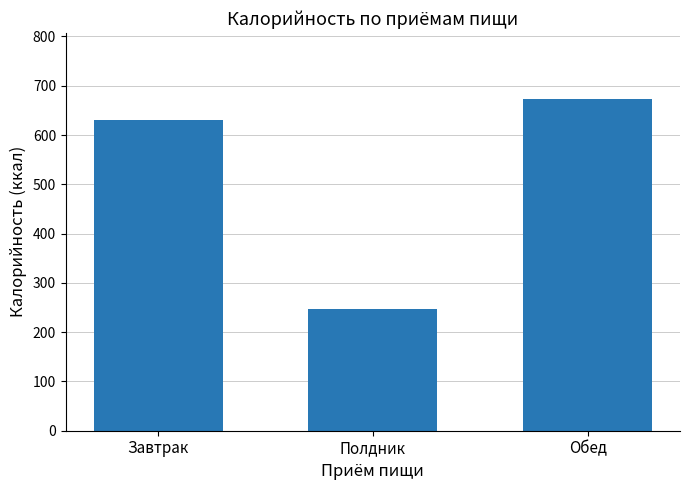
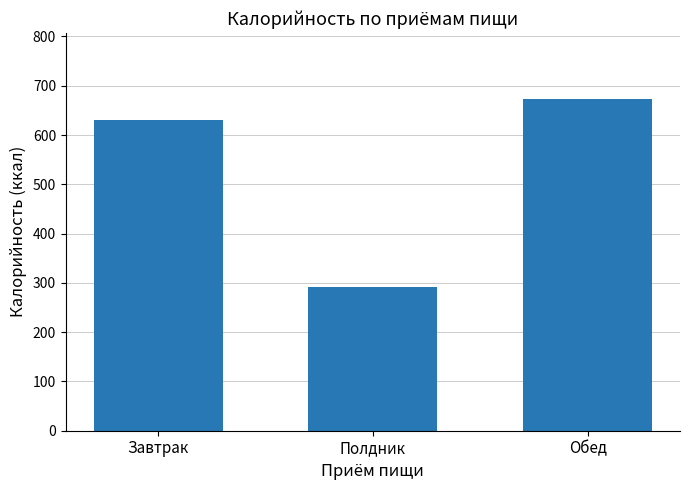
  {
    "Завтрак": 630,
-   "Полдник": 250,
+   "Полдник": 290,
    "Обед": 670
  }
